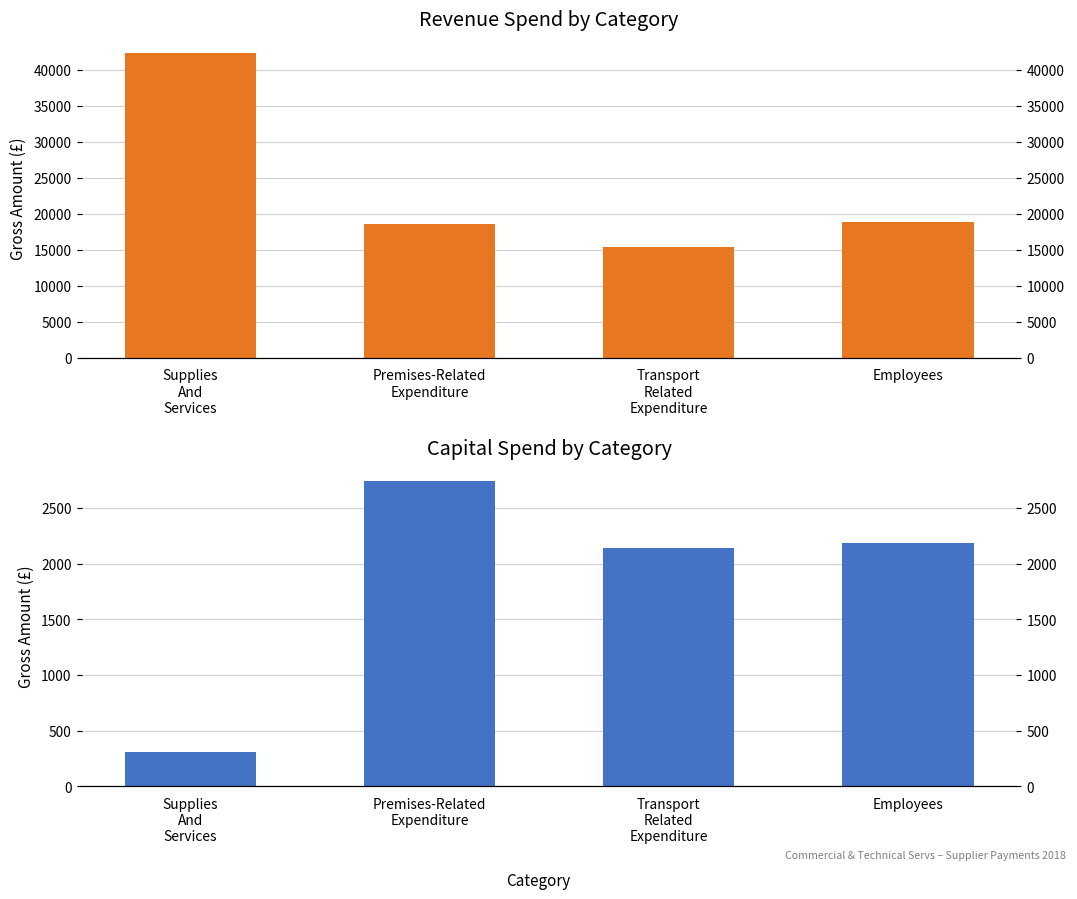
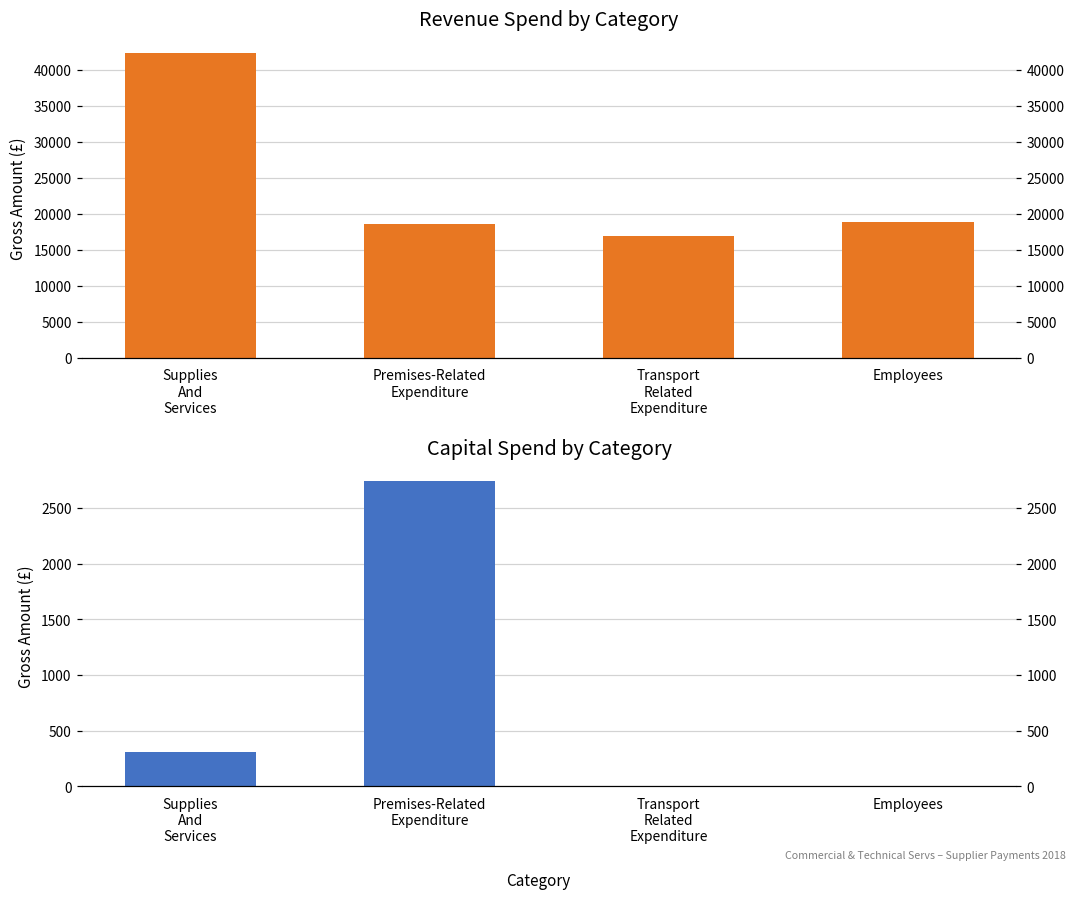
  {
    "Revenue Spend by Category": {
      "Supplies And Services": 42000,
      "Premises-Related Expenditure": 19000,
-     "Transport Related Expenditure": 15000,
+     "Transport Related Expenditure": 17000,
      "Employees": 19000
    },
    "Capital Spend by Category": {
      "Supplies And Services": 310,
      "Premises-Related Expenditure": 2740,
-     "Transport Related Expenditure": 2140,
-     "Employees": 2180
+     "Transport Related Expenditure": 0,
+     "Employees": 0
    }
  }
